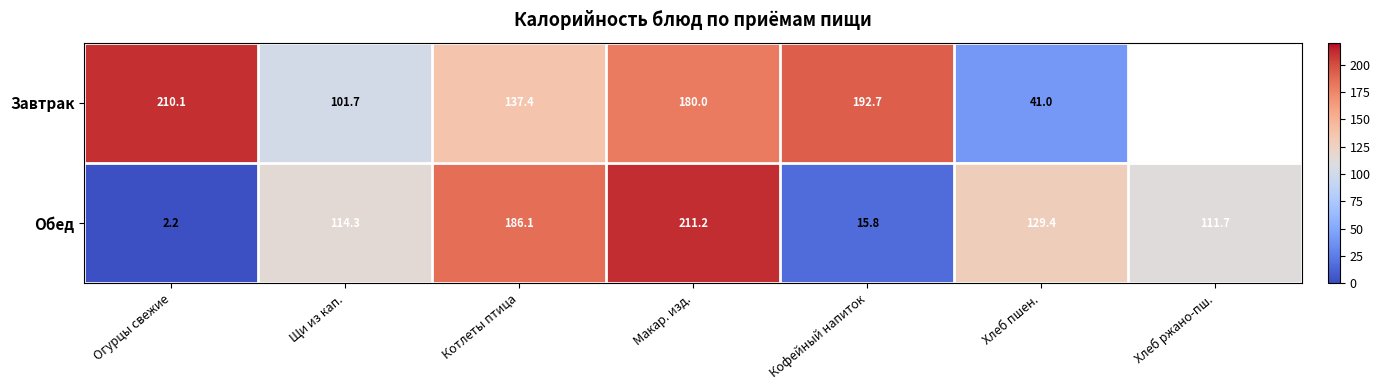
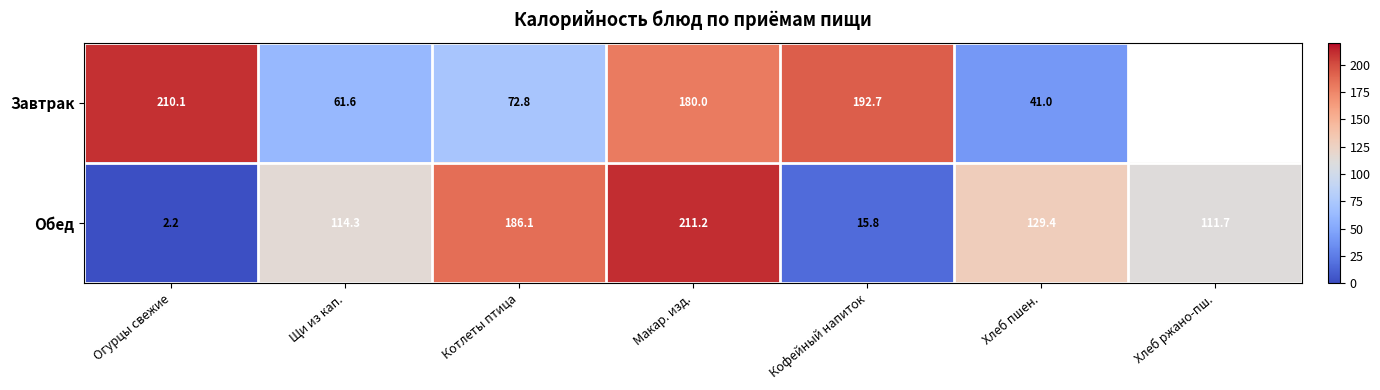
  {
    "Завтрак": {
      "Огурцы свежие": 210.1,
-     "Щи из кап.": 101.7,
-     "Котлеты птица": 137.4,
+     "Щи из кап.": 61.6,
+     "Котлеты птица": 72.8,
      "Макар. изд.": 180.0,
      "Кофейный напиток": 192.7,
      "Хлеб пшен.": 41.0
    },
    "Обед": {
      "Огурцы свежие": 2.2,
      "Котлеты птица": 186.1,
      "Макар. изд.": 211.2,
      "Кофейный напиток": 15.8,
      "Хлеб пшен.": 129.4
    }
  }
